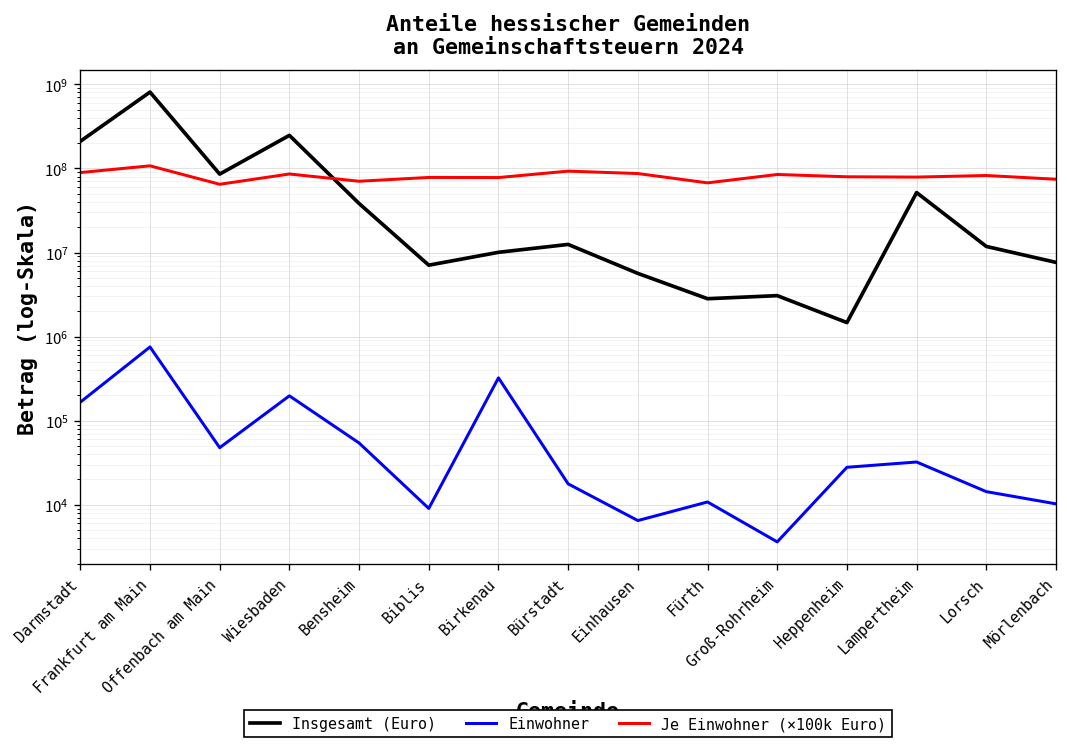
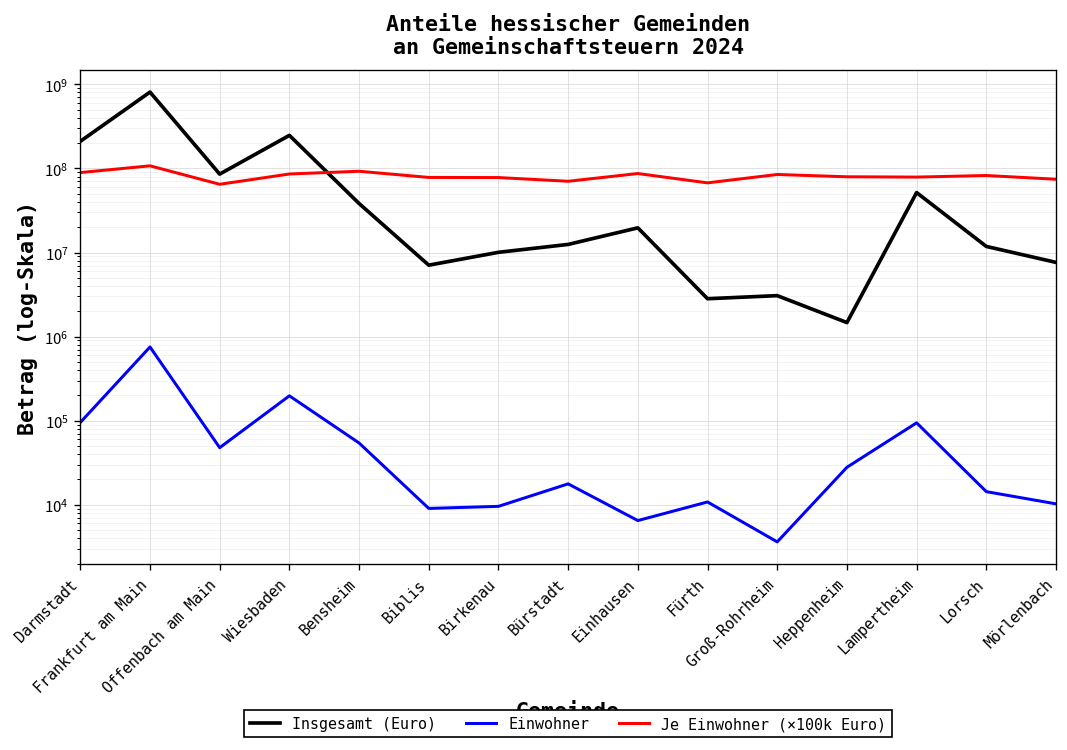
  {
    "Insgesamt (Euro)": {
      "Darmstadt": 210000000,
      "Frankfurt am Main": 800000000,
      "Offenbach am Main": 90000000,
      "Wiesbaden": 250000000,
      "Bensheim": 40000000,
      "Biblis": 7000000,
      "Birkenau": 10000000,
      "Bürstadt": 12000000,
-     "Einhausen": 6000000,
+     "Einhausen": 20000000,
      "Fürth": 2800000,
      "Groß-Rohrheim": 3000000,
      "Heppenheim": 1500000,
      "Lampertheim": 50000000,
      "Lorsch": 12000000,
      "Mörlenbach": 8000000
    },
    "Einwohner": {
-     "Darmstadt": 170000,
+     "Darmstadt": 100000,
      "Frankfurt am Main": 800000,
      "Offenbach am Main": 50000,
      "Wiesbaden": 200000,
      "Bensheim": 50000,
      "Biblis": 9000,
-     "Birkenau": 300000,
+     "Birkenau": 10000,
      "Bürstadt": 18000,
      "Einhausen": 6000,
      "Fürth": 11000,
      "Groß-Rohrheim": 4000,
      "Heppenheim": 28000,
-     "Lampertheim": 30000,
+     "Lampertheim": 90000,
      "Lorsch": 14000,
      "Mörlenbach": 10000
    },
    "Je Einwohner (×100k Euro)": {
      "Darmstadt": 90000000,
      "Frankfurt am Main": 110000000,
      "Offenbach am Main": 60000000,
      "Wiesbaden": 90000000,
-     "Bensheim": 70000000,
+     "Bensheim": 90000000,
      "Biblis": 80000000,
      "Birkenau": 80000000,
-     "Bürstadt": 90000000,
+     "Bürstadt": 70000000,
      "Einhausen": 90000000,
      "Fürth": 70000000,
      "Groß-Rohrheim": 80000000,
      "Heppenheim": 80000000,
      "Lampertheim": 80000000,
      "Lorsch": 80000000,
      "Mörlenbach": 70000000
    }
  }
